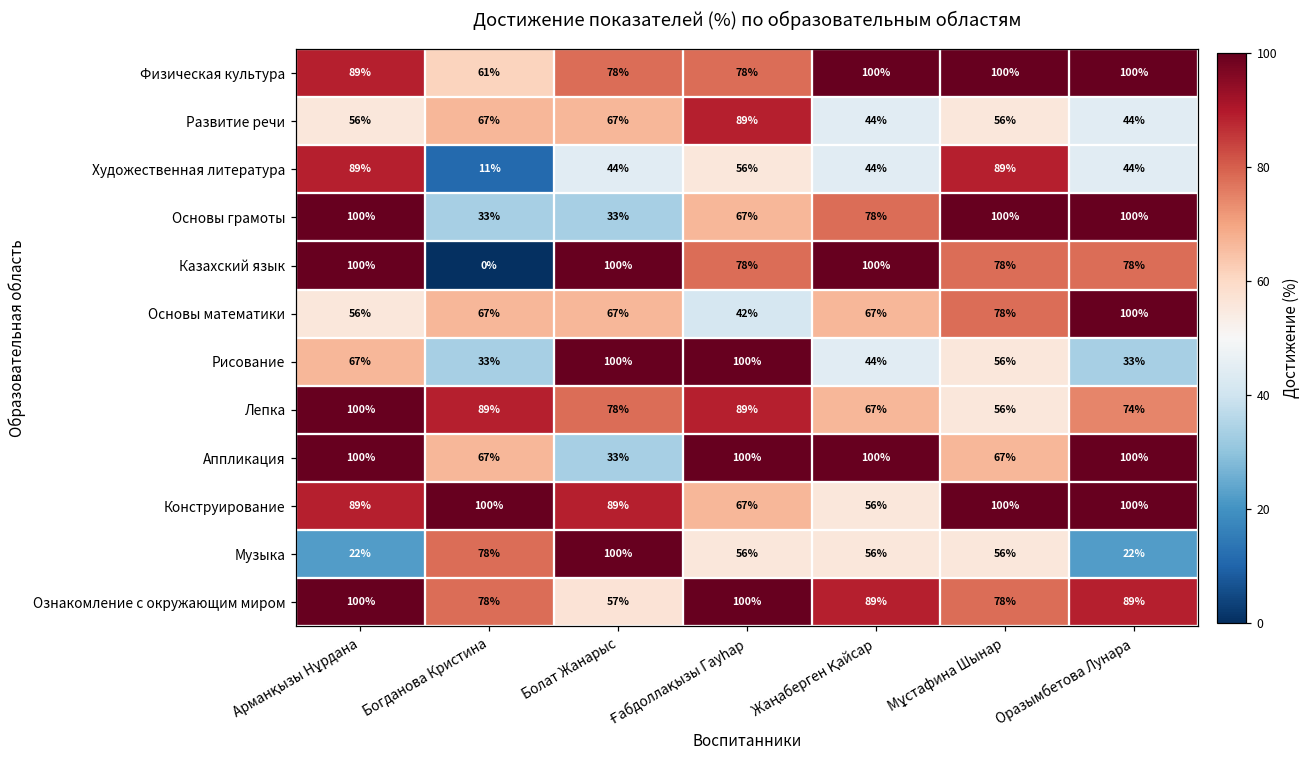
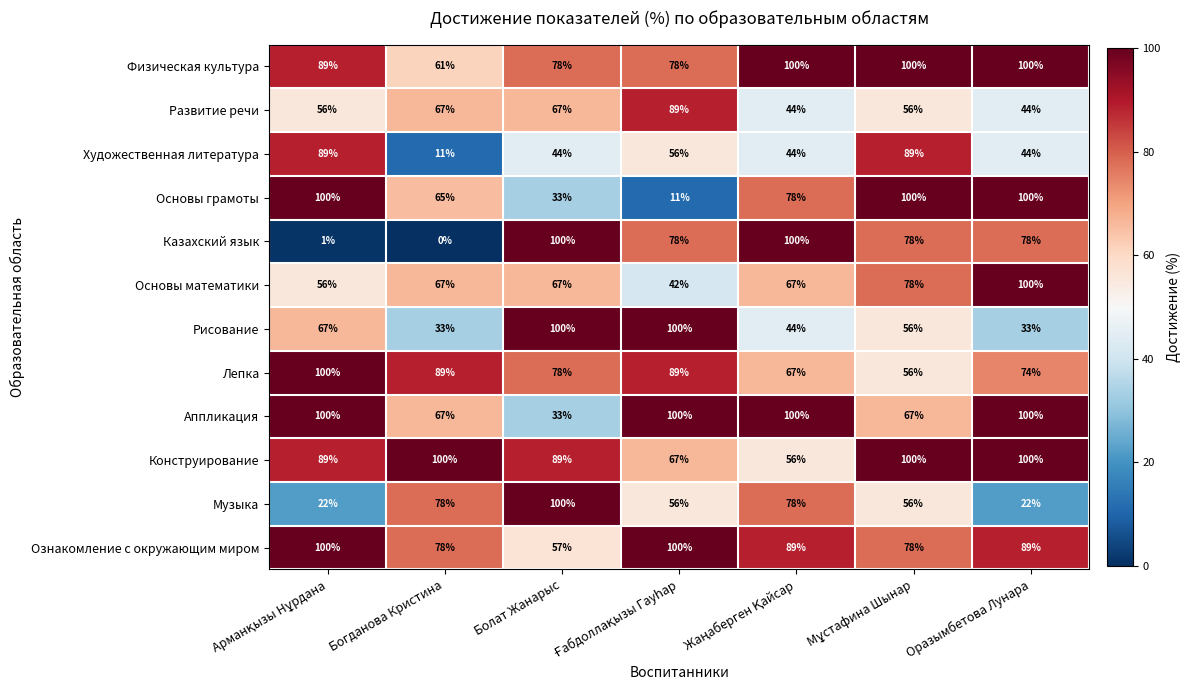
  {
    "Физическая культура": {
      "Арманқызы Нұрдана": "89%",
      "Богданова Кристина": "61%",
      "Болат Жанарыс": "78%",
      "Ғабдоллақызы Гауһар": "78%",
      "Жаңаберген Қайсар": "100%",
      "Мұстафина Шынар": "100%",
      "Оразымбетова Лунара": "100%"
    },
    "Развитие речи": {
      "Арманқызы Нұрдана": "56%",
      "Богданова Кристина": "67%",
      "Болат Жанарыс": "67%",
      "Ғабдоллақызы Гауһар": "89%",
      "Жаңаберген Қайсар": "44%",
      "Мұстафина Шынар": "56%",
      "Оразымбетова Лунара": "44%"
    },
    "Художественная литература": {
      "Арманқызы Нұрдана": "89%",
      "Богданова Кристина": "11%",
      "Болат Жанарыс": "44%",
      "Ғабдоллақызы Гауһар": "56%",
      "Жаңаберген Қайсар": "44%",
      "Мұстафина Шынар": "89%",
      "Оразымбетова Лунара": "44%"
    },
    "Основы грамоты": {
      "Арманқызы Нұрдана": "100%",
-     "Богданова Кристина": "33%",
+     "Богданова Кристина": "65%",
      "Болат Жанарыс": "33%",
-     "Ғабдоллақызы Гауһар": "67%",
+     "Ғабдоллақызы Гауһар": "11%",
      "Жаңаберген Қайсар": "78%",
      "Мұстафина Шынар": "100%",
      "Оразымбетова Лунара": "100%"
    },
    "Казахский язык": {
-     "Арманқызы Нұрдана": "100%",
+     "Арманқызы Нұрдана": "1%",
      "Богданова Кристина": "0%",
      "Болат Жанарыс": "100%",
      "Ғабдоллақызы Гауһар": "78%",
      "Жаңаберген Қайсар": "100%",
      "Мұстафина Шынар": "78%",
      "Оразымбетова Лунара": "78%"
    },
    "Основы математики": {
      "Арманқызы Нұрдана": "56%",
      "Богданова Кристина": "67%",
      "Болат Жанарыс": "67%",
      "Ғабдоллақызы Гауһар": "42%",
      "Жаңаберген Қайсар": "67%",
      "Мұстафина Шынар": "78%",
      "Оразымбетова Лунара": "100%"
    },
    "Рисование": {
      "Арманқызы Нұрдана": "67%",
      "Богданова Кристина": "33%",
      "Болат Жанарыс": "100%",
      "Ғабдоллақызы Гауһар": "100%",
      "Жаңаберген Қайсар": "44%",
      "Мұстафина Шынар": "56%",
      "Оразымбетова Лунара": "33%"
    },
    "Лепка": {
      "Арманқызы Нұрдана": "100%",
      "Богданова Кристина": "89%",
      "Болат Жанарыс": "78%",
      "Ғабдоллақызы Гауһар": "89%",
      "Жаңаберген Қайсар": "67%",
      "Мұстафина Шынар": "56%",
      "Оразымбетова Лунара": "74%"
    },
    "Аппликация": {
      "Арманқызы Нұрдана": "100%",
      "Богданова Кристина": "67%",
      "Болат Жанарыс": "33%",
      "Ғабдоллақызы Гауһар": "100%",
      "Жаңаберген Қайсар": "100%",
      "Мұстафина Шынар": "67%",
      "Оразымбетова Лунара": "100%"
    },
    "Конструирование": {
      "Арманқызы Нұрдана": "89%",
      "Богданова Кристина": "100%",
      "Болат Жанарыс": "89%",
      "Ғабдоллақызы Гауһар": "67%",
      "Жаңаберген Қайсар": "56%",
      "Мұстафина Шынар": "100%",
      "Оразымбетова Лунара": "100%"
    },
    "Музыка": {
      "Арманқызы Нұрдана": "22%",
      "Богданова Кристина": "78%",
      "Болат Жанарыс": "100%",
      "Ғабдоллақызы Гауһар": "56%",
-     "Жаңаберген Қайсар": "56%",
+     "Жаңаберген Қайсар": "78%",
      "Мұстафина Шынар": "56%",
      "Оразымбетова Лунара": "22%"
    },
    "Ознакомление с окружающим миром": {
      "Арманқызы Нұрдана": "100%",
      "Богданова Кристина": "78%",
      "Болат Жанарыс": "57%",
      "Ғабдоллақызы Гауһар": "100%",
      "Жаңаберген Қайсар": "89%",
      "Мұстафина Шынар": "78%",
      "Оразымбетова Лунара": "89%"
    }
  }
